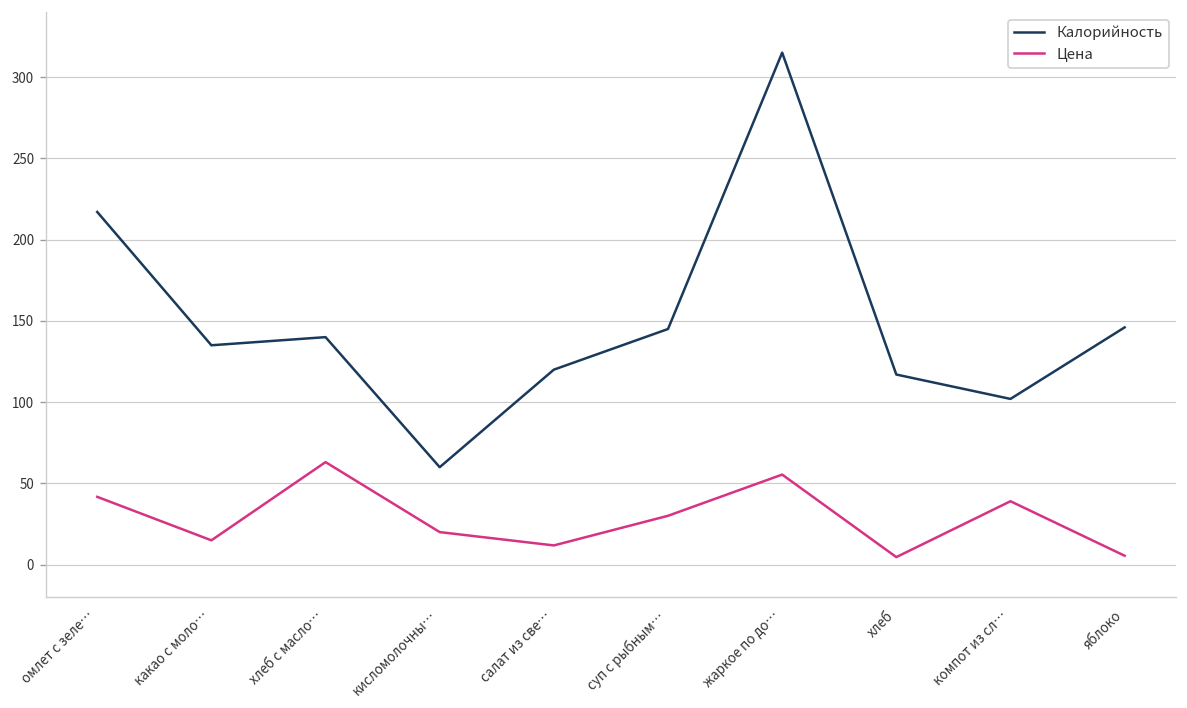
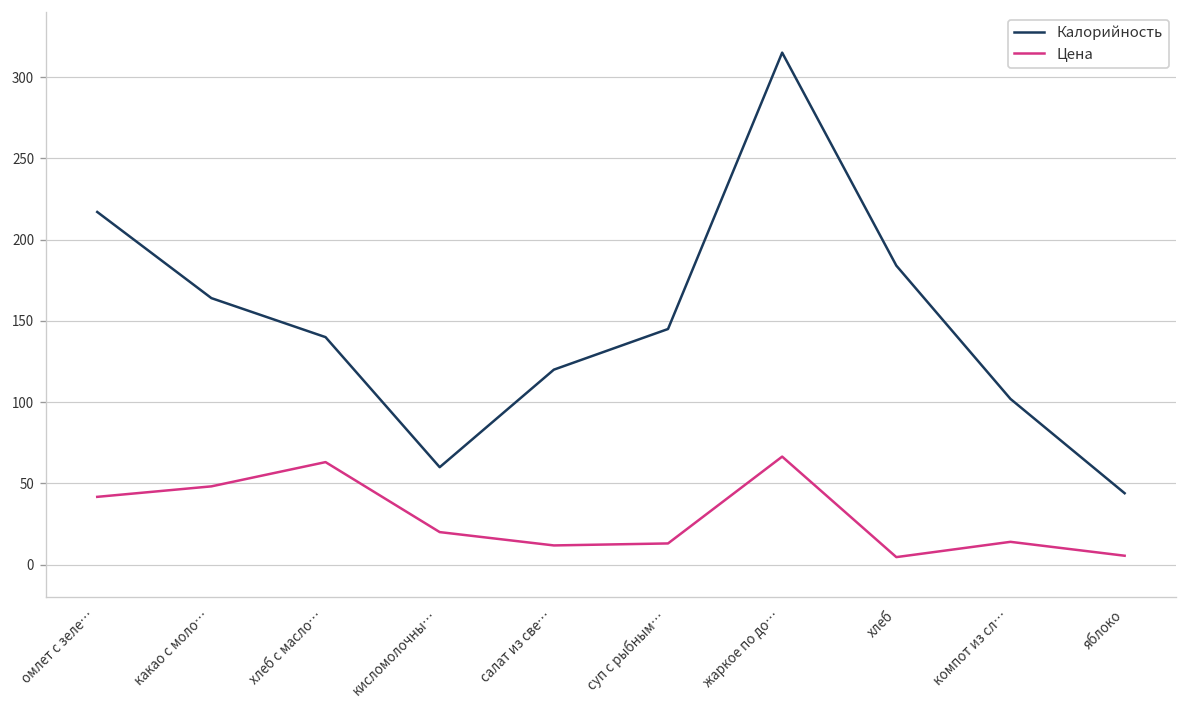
  {
    "Калорийность": {
      "омлет с зеле…": 217,
-     "какао с моло…": 135,
+     "какао с моло…": 164,
      "хлеб с масло…": 140,
      "кисломолочны…": 60,
      "салат из све…": 120,
      "суп с рыбным…": 145,
      "жаркое по до…": 315,
-     "хлеб": 117,
+     "хлеб": 184,
      "компот из сл…": 102,
-     "яблоко": 146
+     "яблоко": 44
    },
    "Цена": {
      "омлет с зеле…": 42,
-     "какао с моло…": 15,
+     "какао с моло…": 48,
      "хлеб с масло…": 63,
      "кисломолочны…": 20,
      "салат из све…": 12,
-     "суп с рыбным…": 30,
-     "жаркое по до…": 55,
+     "суп с рыбным…": 13,
+     "жаркое по до…": 67,
      "хлеб": 5,
-     "компот из сл…": 39,
+     "компот из сл…": 14,
      "яблоко": 6
    }
  }
